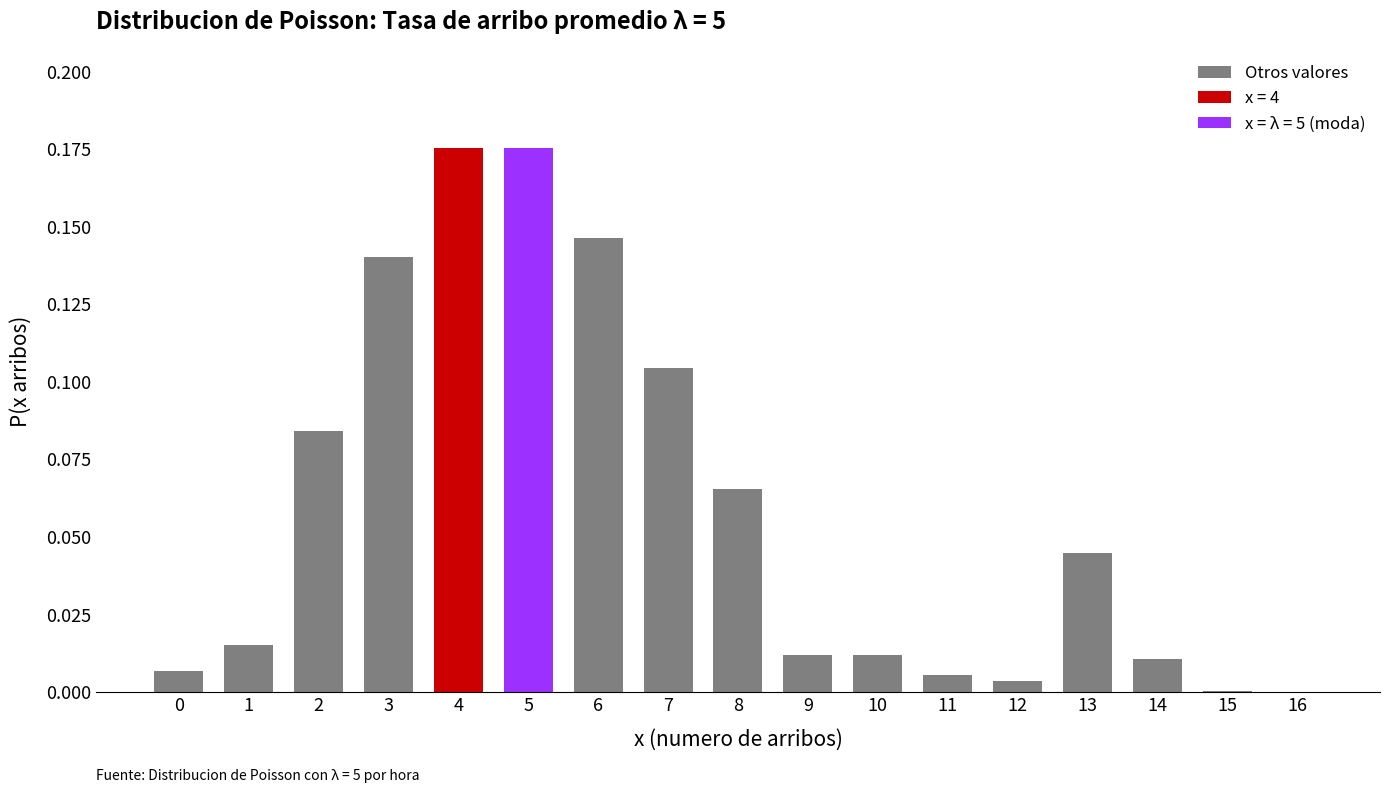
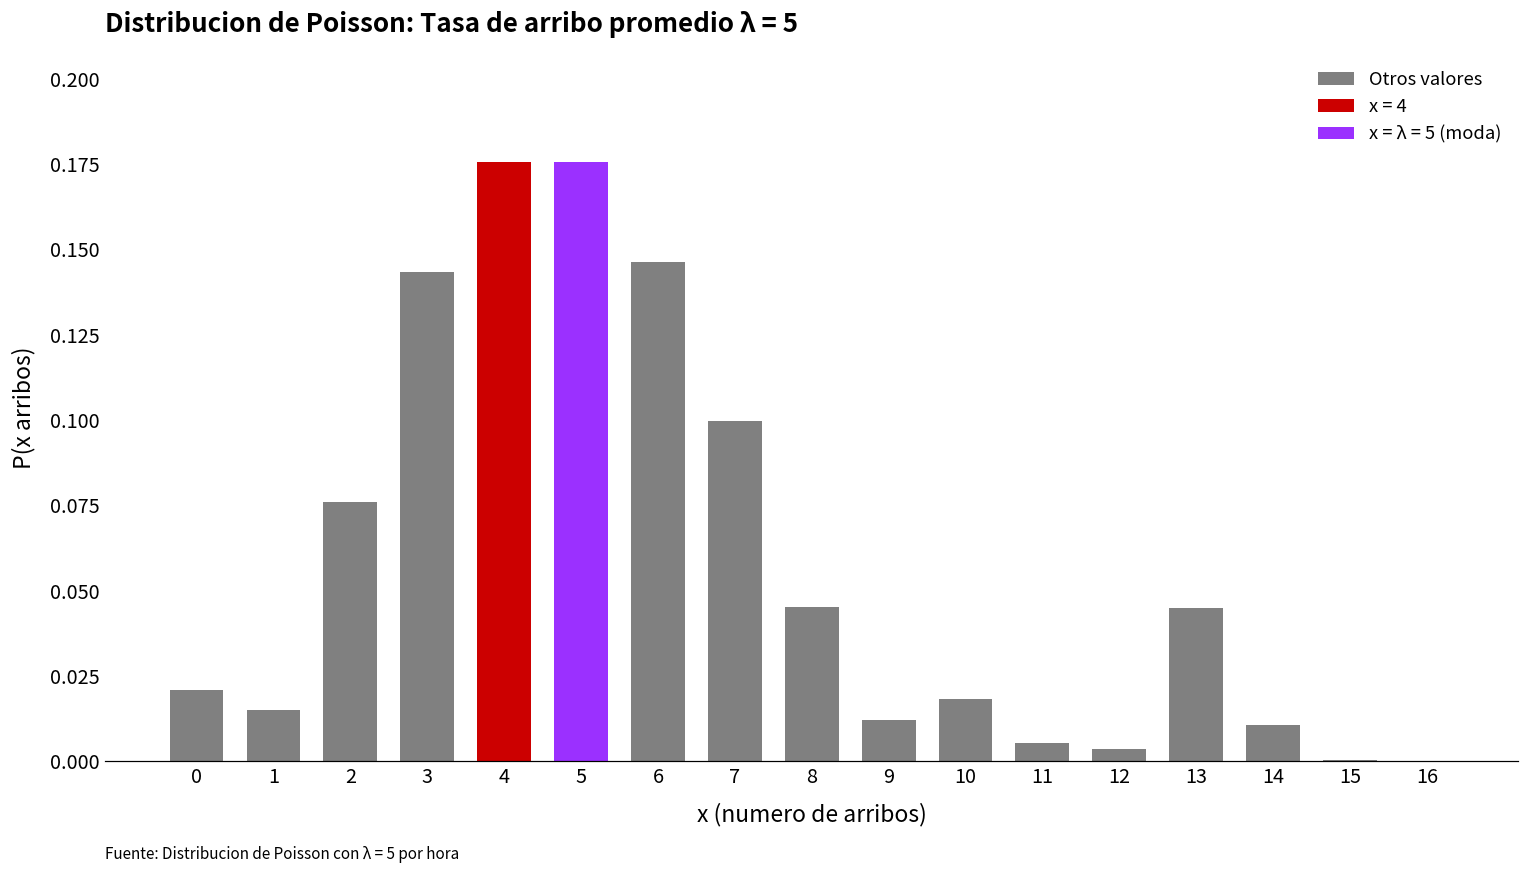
  {
-   "0": 0.007,
+   "0": 0.021,
    "1": 0.015,
-   "2": 0.084,
-   "3": 0.140,
+   "2": 0.076,
+   "3": 0.143,
    "4": 0.175,
    "5": 0.175,
    "6": 0.146,
-   "7": 0.104,
-   "8": 0.065,
+   "7": 0.100,
+   "8": 0.045,
    "9": 0.012,
-   "10": 0.012,
+   "10": 0.018,
    "11": 0.005,
    "12": 0.003,
    "13": 0.045,
    "14": 0.011
  }
